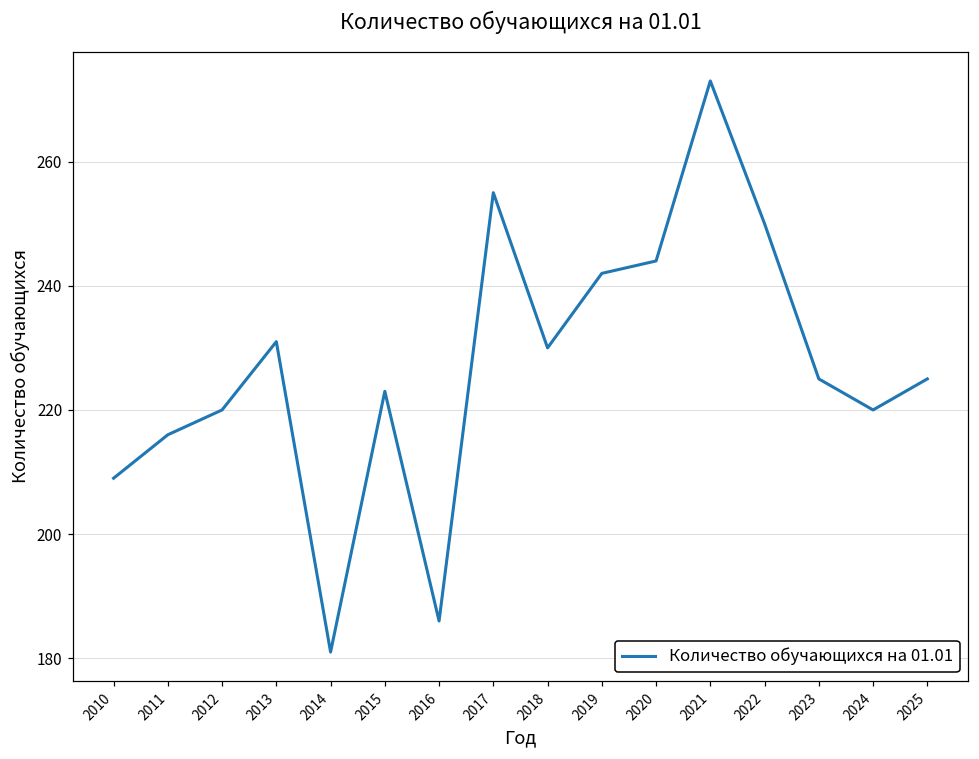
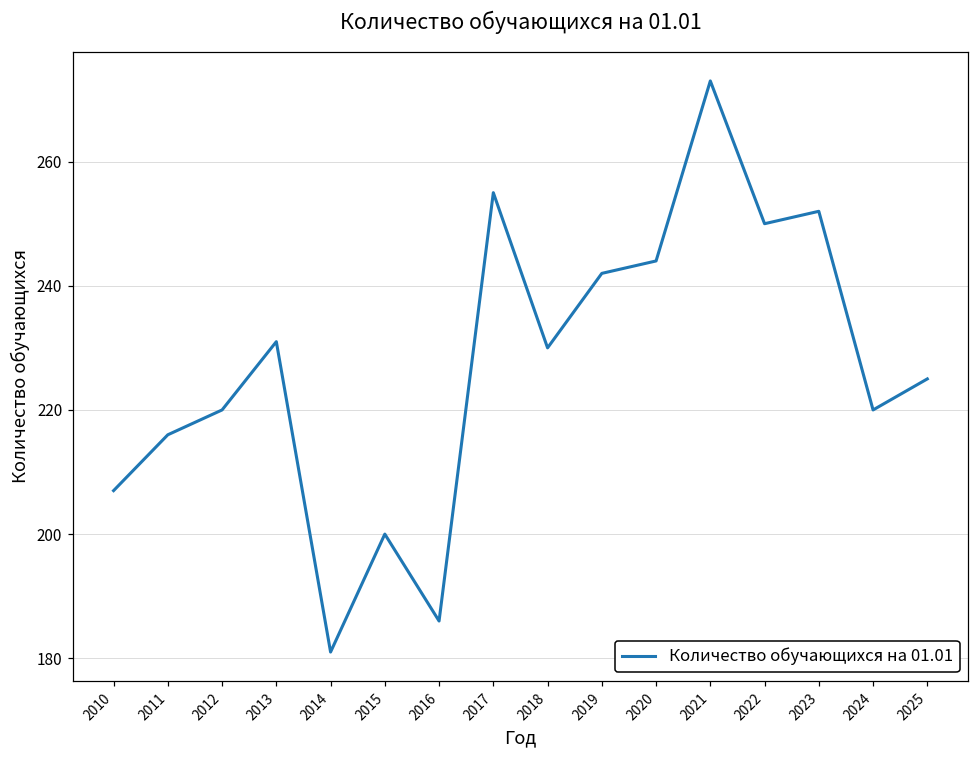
  {
-   "2010": 209,
+   "2010": 207,
    "2011": 216,
    "2012": 220,
    "2013": 231,
    "2014": 181,
-   "2015": 223,
+   "2015": 200,
    "2016": 186,
    "2017": 255,
    "2018": 230,
    "2019": 242,
    "2020": 244,
    "2021": 273,
    "2022": 250,
-   "2023": 225,
+   "2023": 252,
    "2024": 220,
    "2025": 225
  }
